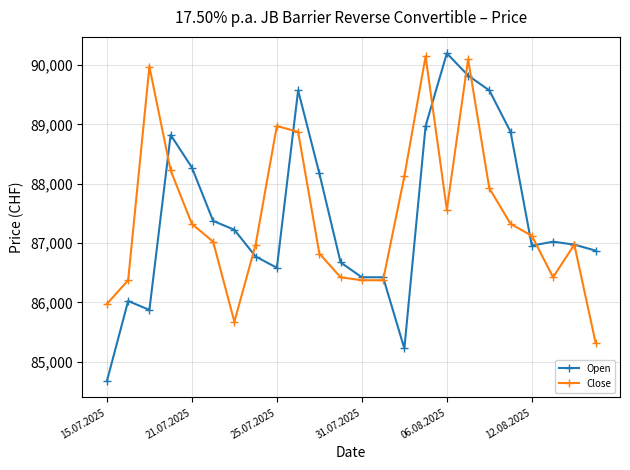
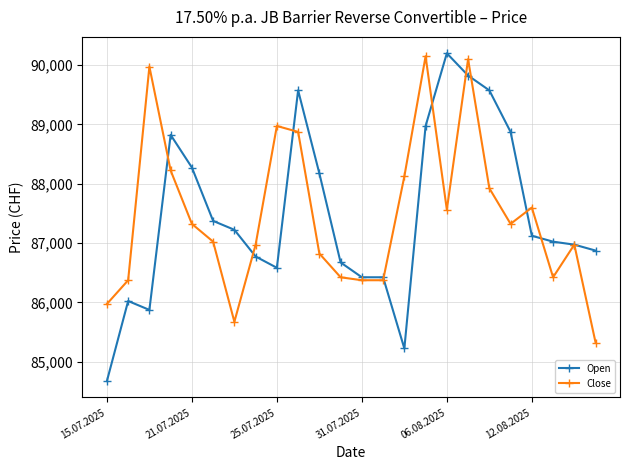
  {
    "Open": {
      "15.07.2025": "84,700",
      "21.07.2025": "88,300",
      "25.07.2025": "86,600",
      "31.07.2025": "86,400",
      "06.08.2025": "90,200",
-     "12.08.2025": "87,000"
+     "12.08.2025": "87,100"
    },
    "Close": {
      "15.07.2025": "86,000",
      "21.07.2025": "87,300",
      "25.07.2025": "89,000",
      "31.07.2025": "86,400",
      "06.08.2025": "87,600",
-     "12.08.2025": "87,100"
+     "12.08.2025": "87,600"
    }
  }
